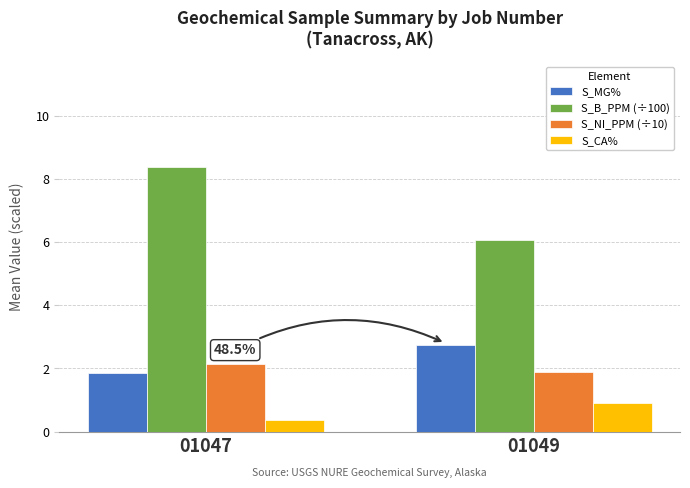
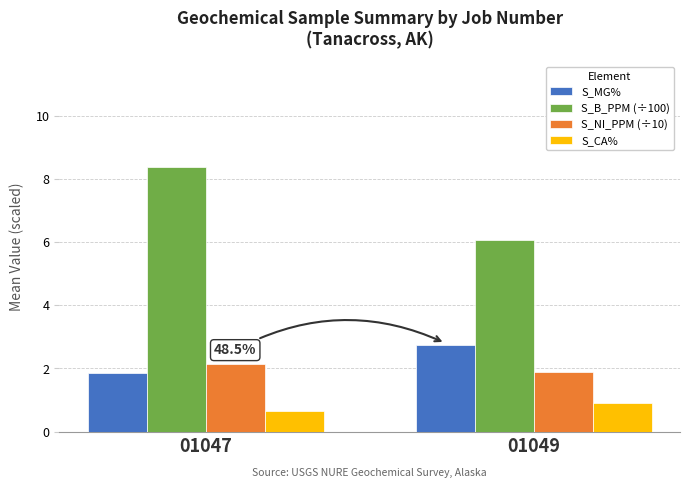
  {
    "S_MG%": {
      "01047": 1.9
    },
    "S_B_PPM (÷100)": {
      "01047": 8.4,
      "01049": 6.1
    },
    "S_NI_PPM (÷10)": {
      "01047": 2.1,
      "01049": 1.9
    },
    "S_CA%": {
-     "01047": 0.4,
+     "01047": 0.7,
      "01049": 0.9
    }
  }
